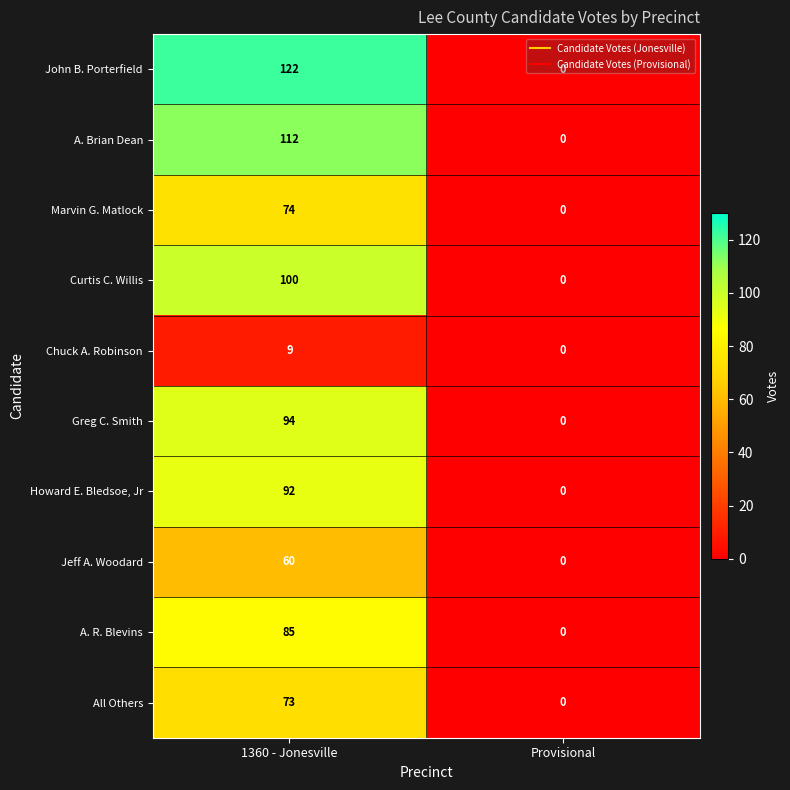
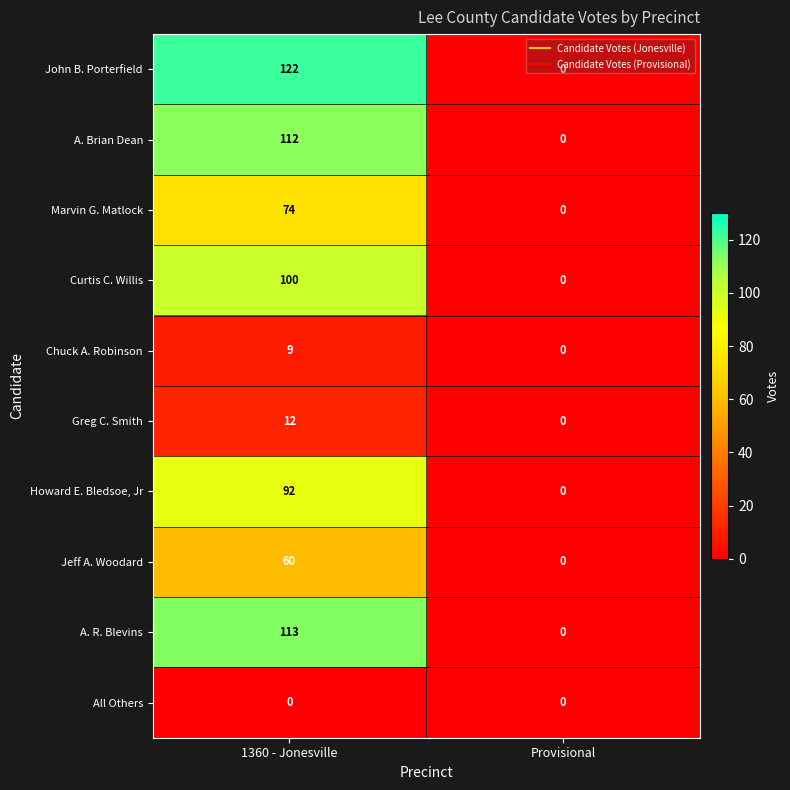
  {
    "John B. Porterfield": {
      "1360 - Jonesville": 122
    },
    "A. Brian Dean": {
      "1360 - Jonesville": 112,
      "Provisional": 0
    },
    "Marvin G. Matlock": {
      "1360 - Jonesville": 74,
      "Provisional": 0
    },
    "Curtis C. Willis": {
      "1360 - Jonesville": 100,
      "Provisional": 0
    },
    "Chuck A. Robinson": {
      "1360 - Jonesville": 9,
      "Provisional": 0
    },
    "Greg C. Smith": {
-     "1360 - Jonesville": 94,
+     "1360 - Jonesville": 12,
      "Provisional": 0
    },
    "Howard E. Bledsoe, Jr": {
      "1360 - Jonesville": 92,
      "Provisional": 0
    },
    "Jeff A. Woodard": {
      "1360 - Jonesville": 60,
      "Provisional": 0
    },
    "A. R. Blevins": {
-     "1360 - Jonesville": 85,
+     "1360 - Jonesville": 113,
      "Provisional": 0
    },
    "All Others": {
-     "1360 - Jonesville": 73,
+     "1360 - Jonesville": 0,
      "Provisional": 0
    }
  }
